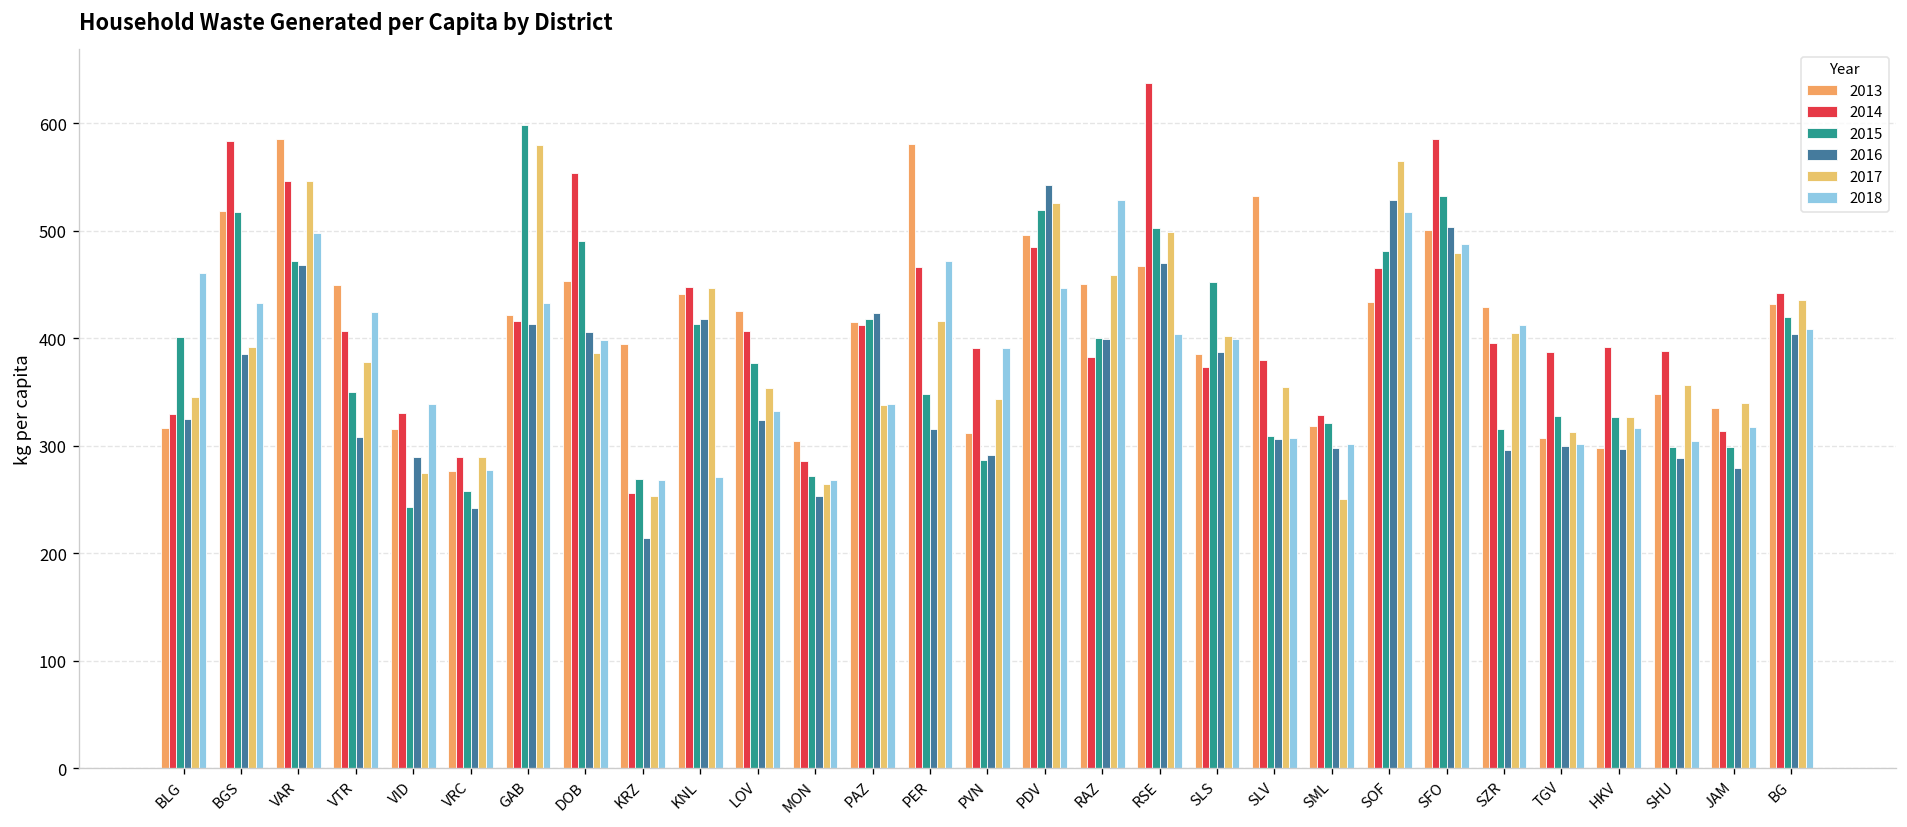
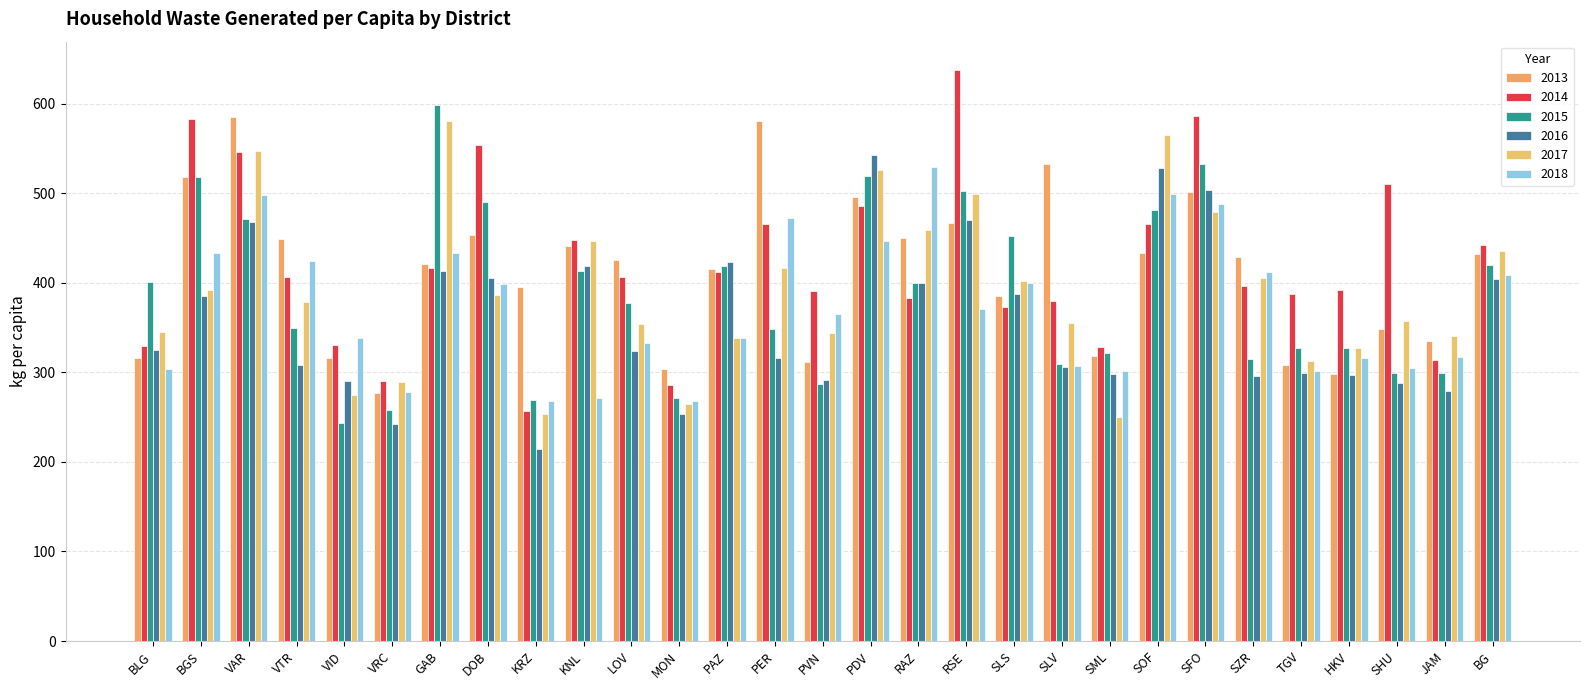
  {
    "2014": {
      "BLG": 330,
      "BGS": 580,
      "VAR": 550,
      "VTR": 410,
      "VID": 330,
      "VRC": 290,
      "GAB": 420,
      "DOB": 550,
      "KRZ": 260,
      "KNL": 450,
      "LOV": 410,
      "MON": 290,
      "PAZ": 410,
      "PER": 470,
      "PVN": 390,
      "PDV": 490,
      "RAZ": 380,
      "RSE": 640,
      "SLS": 370,
      "SLV": 380,
      "SML": 330,
      "SOF": 470,
      "SFO": 590,
      "SZR": 400,
      "TGV": 390,
      "HKV": 390,
-     "SHU": 390,
+     "SHU": 510,
      "JAM": 310,
      "BG": 440
    },
    "2018": {
-     "BLG": 460,
+     "BLG": 300,
      "BGS": 430,
      "VAR": 500,
      "VTR": 420,
      "VID": 340,
      "VRC": 280,
      "GAB": 430,
      "DOB": 400,
      "KRZ": 270,
      "KNL": 270,
      "LOV": 330,
      "MON": 270,
      "PAZ": 340,
      "PER": 470,
-     "PVN": 390,
+     "PVN": 370,
      "PDV": 450,
      "RAZ": 530,
-     "RSE": 400,
+     "RSE": 370,
      "SLS": 400,
      "SLV": 310,
      "SML": 300,
-     "SOF": 520,
+     "SOF": 500,
      "SFO": 490,
      "SZR": 410,
      "TGV": 300,
      "HKV": 320,
      "SHU": 300,
      "JAM": 320,
      "BG": 410
    }
  }
